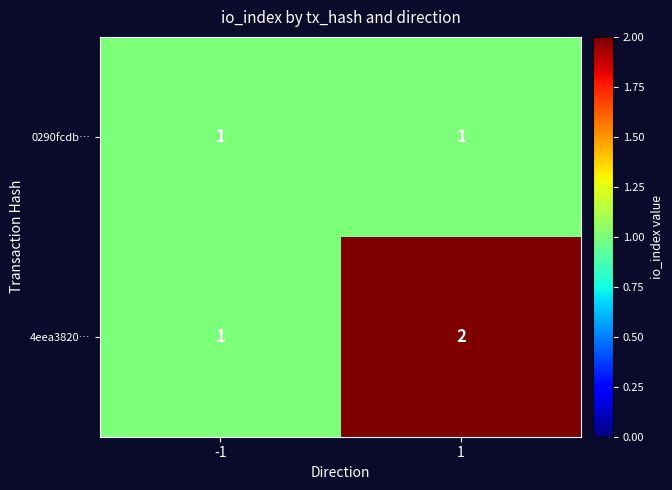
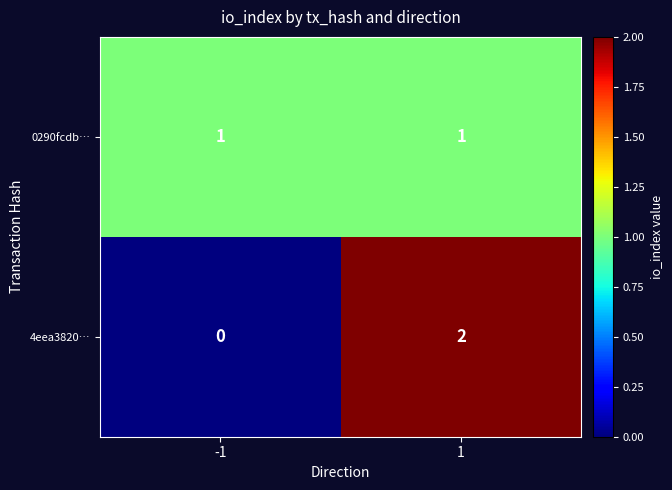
  {
    "0290fcdb…": {
      "-1": 1,
      "1": 1
    },
    "4eea3820…": {
-     "-1": 1,
+     "-1": 0,
      "1": 2
    }
  }
